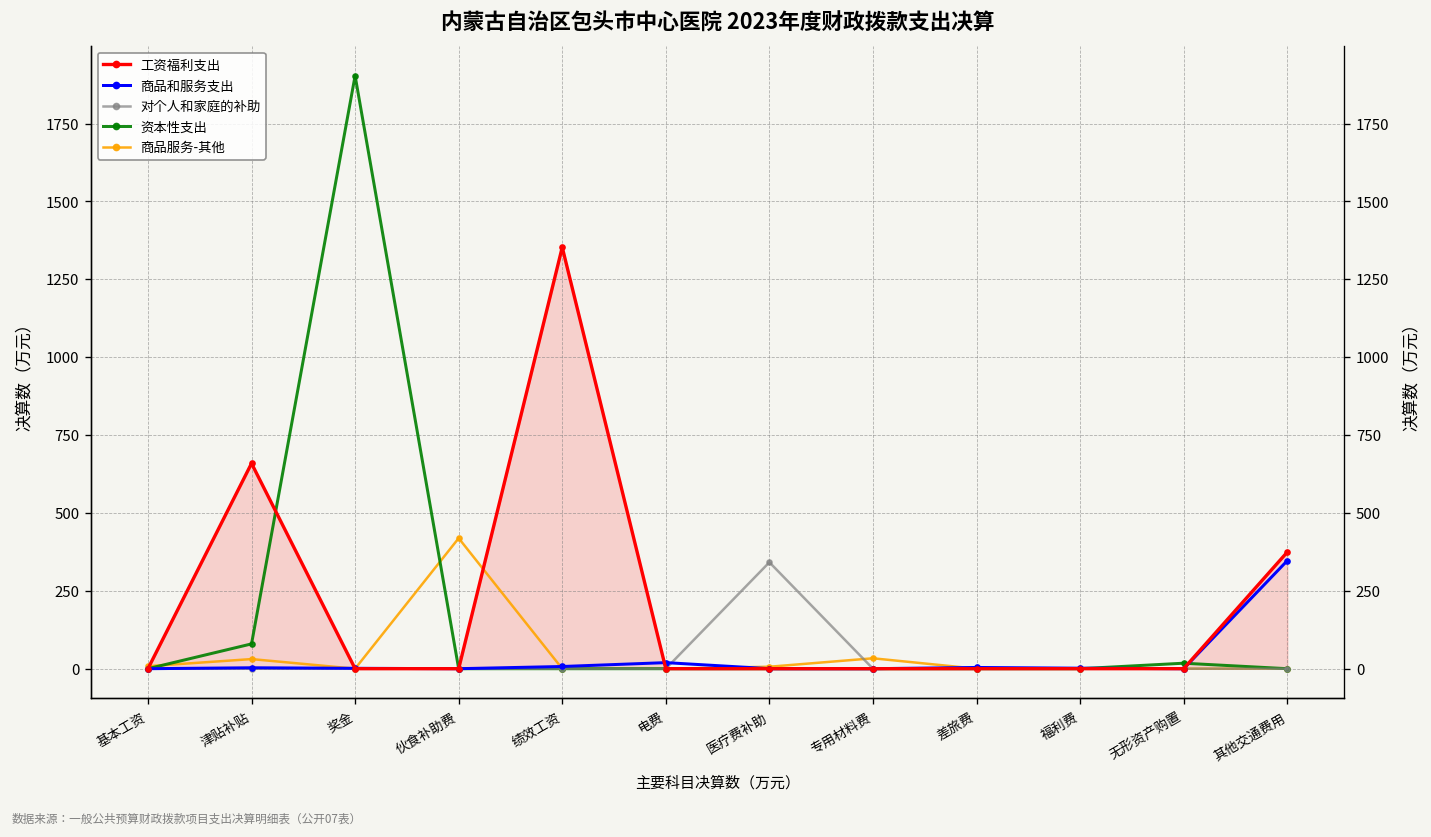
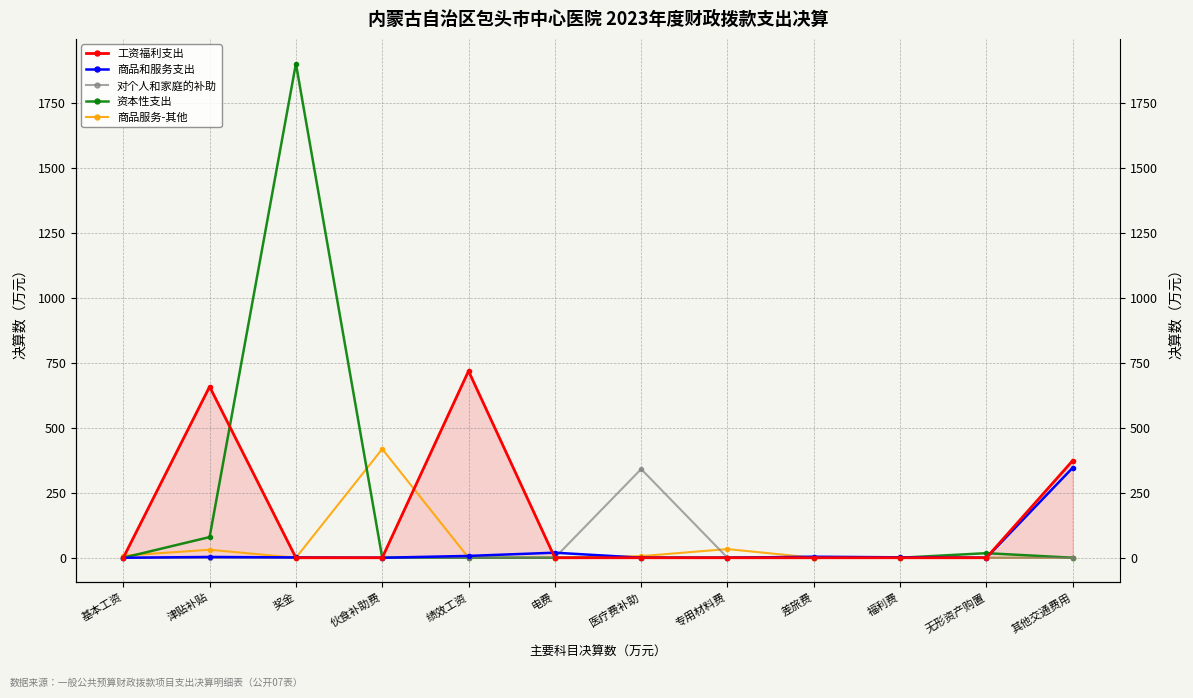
  {
    "工资福利支出": {
      "津贴补贴": 660,
-     "绩效工资": 1350,
+     "绩效工资": 720,
      "其他交通费用": 370
    },
    "商品和服务支出": {
      "电费": 20,
      "其他交通费用": 350
    },
    "对个人和家庭的补助": {
      "医疗费补助": 340
    },
    "资本性支出": {
      "津贴补贴": 80,
      "奖金": 1900,
      "无形资产购置": 20
    },
    "商品服务-其他": {
      "津贴补贴": 30,
      "伙食补助费": 420,
      "专用材料费": 30
    }
  }
